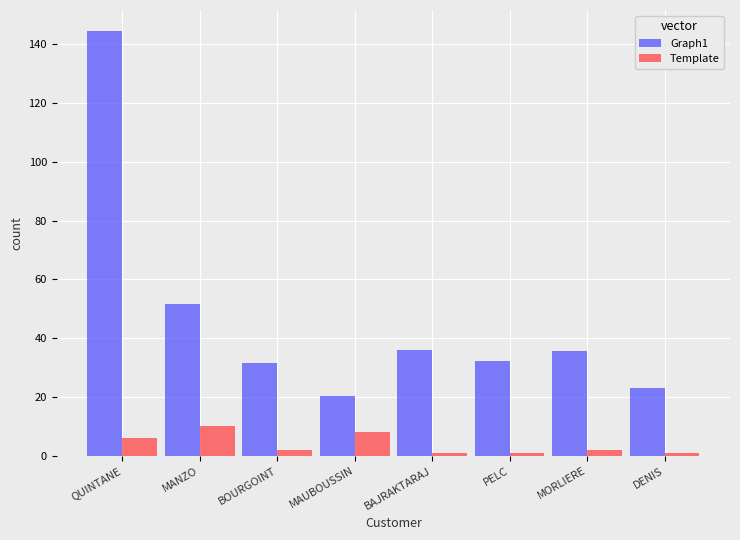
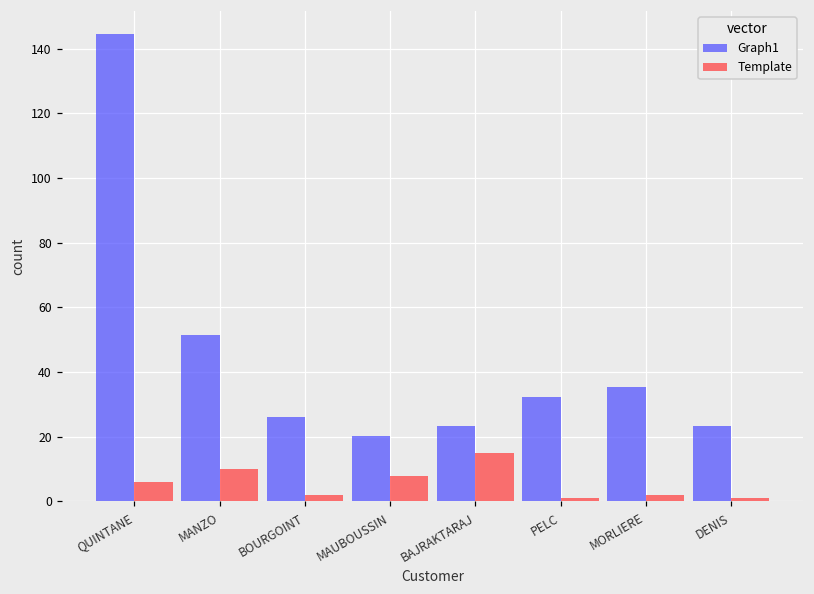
  {
    "Graph1": {
      "QUINTANE": 144,
      "MANZO": 52,
-     "BOURGOINT": 32,
+     "BOURGOINT": 26,
      "MAUBOUSSIN": 20,
-     "BAJRAKTARAJ": 36,
+     "BAJRAKTARAJ": 23,
      "PELC": 32,
      "MORLIERE": 36,
      "DENIS": 23
    },
    "Template": {
      "QUINTANE": 6,
      "MANZO": 10,
      "BOURGOINT": 2,
      "MAUBOUSSIN": 8,
-     "BAJRAKTARAJ": 1,
+     "BAJRAKTARAJ": 15,
      "PELC": 1,
      "MORLIERE": 2,
      "DENIS": 1
    }
  }
